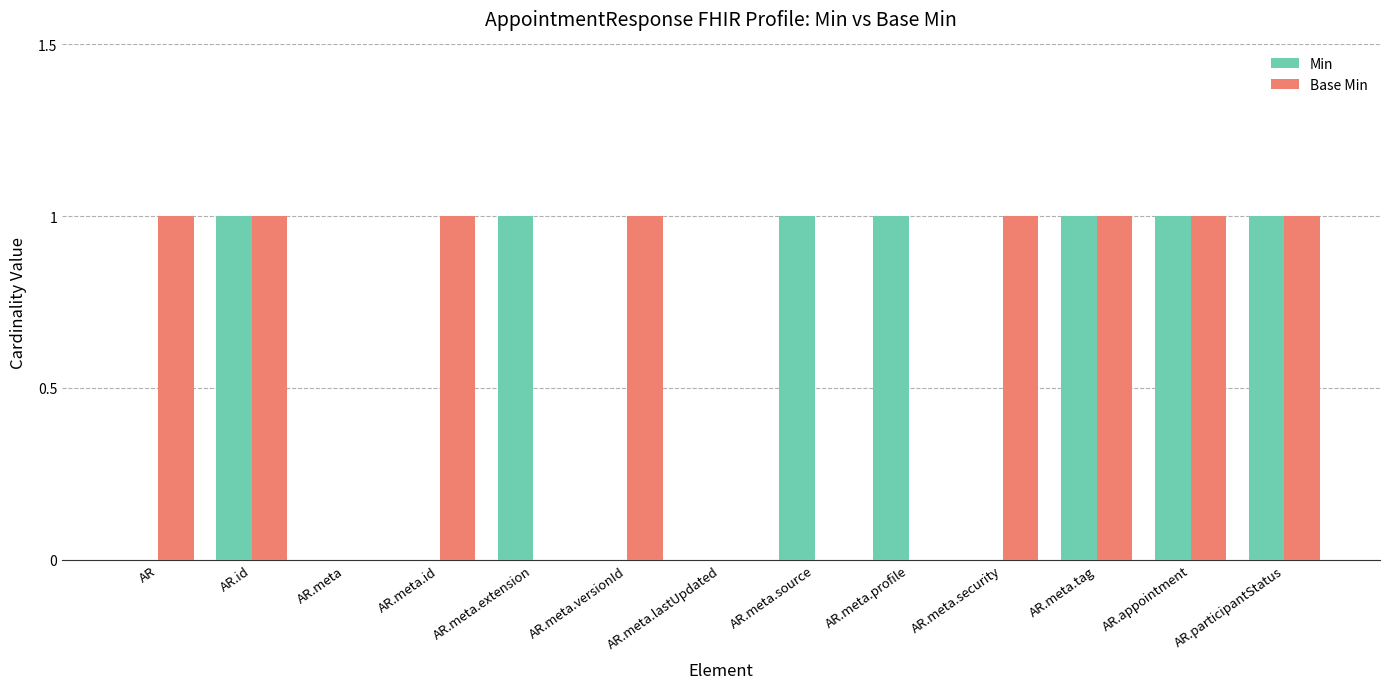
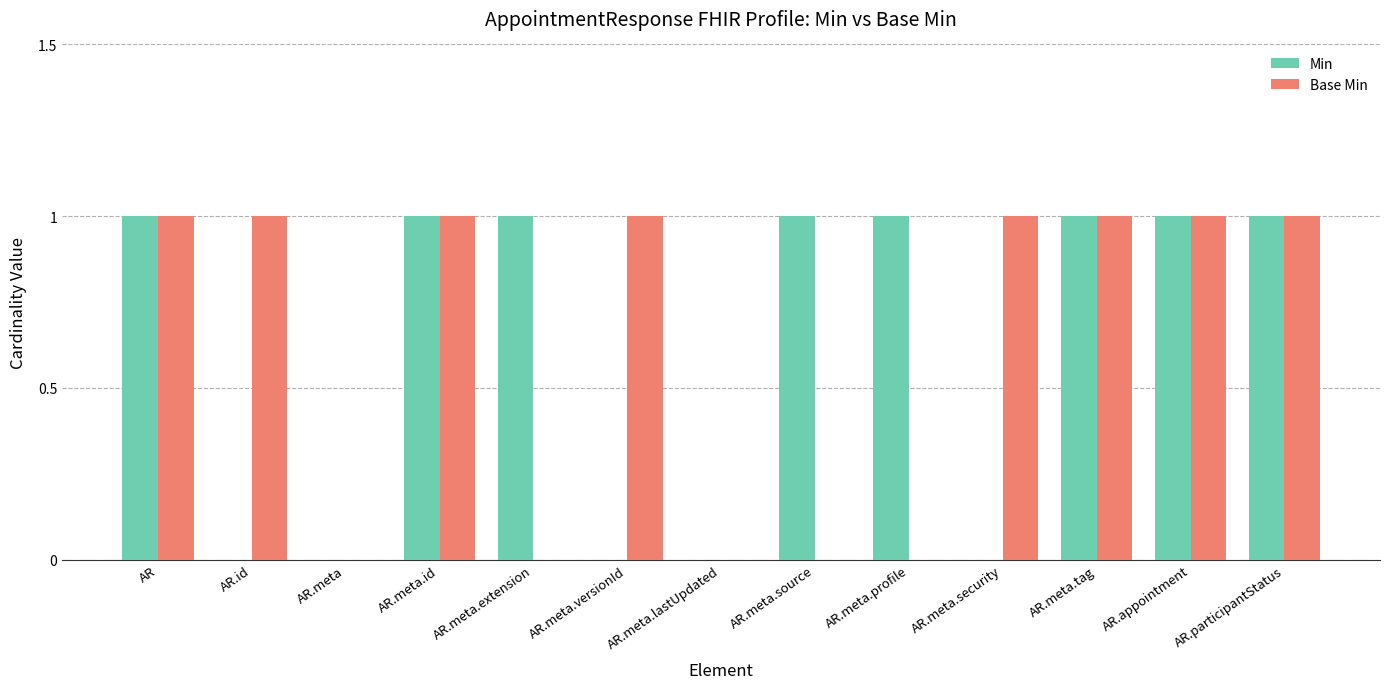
  {
    "Min": {
-     "AR": 0,
-     "AR.id": 1,
+     "AR": 1,
+     "AR.id": 0,
      "AR.meta": 0,
-     "AR.meta.id": 0,
+     "AR.meta.id": 1,
      "AR.meta.extension": 1,
      "AR.meta.versionId": 0,
      "AR.meta.lastUpdated": 0,
      "AR.meta.source": 1,
      "AR.meta.profile": 1,
      "AR.meta.security": 0,
      "AR.meta.tag": 1,
      "AR.appointment": 1,
      "AR.participantStatus": 1
    },
    "Base Min": {
      "AR": 1,
      "AR.id": 1,
      "AR.meta": 0,
      "AR.meta.id": 1,
      "AR.meta.extension": 0,
      "AR.meta.versionId": 1,
      "AR.meta.lastUpdated": 0,
      "AR.meta.source": 0,
      "AR.meta.profile": 0,
      "AR.meta.security": 1,
      "AR.meta.tag": 1,
      "AR.appointment": 1,
      "AR.participantStatus": 1
    }
  }
